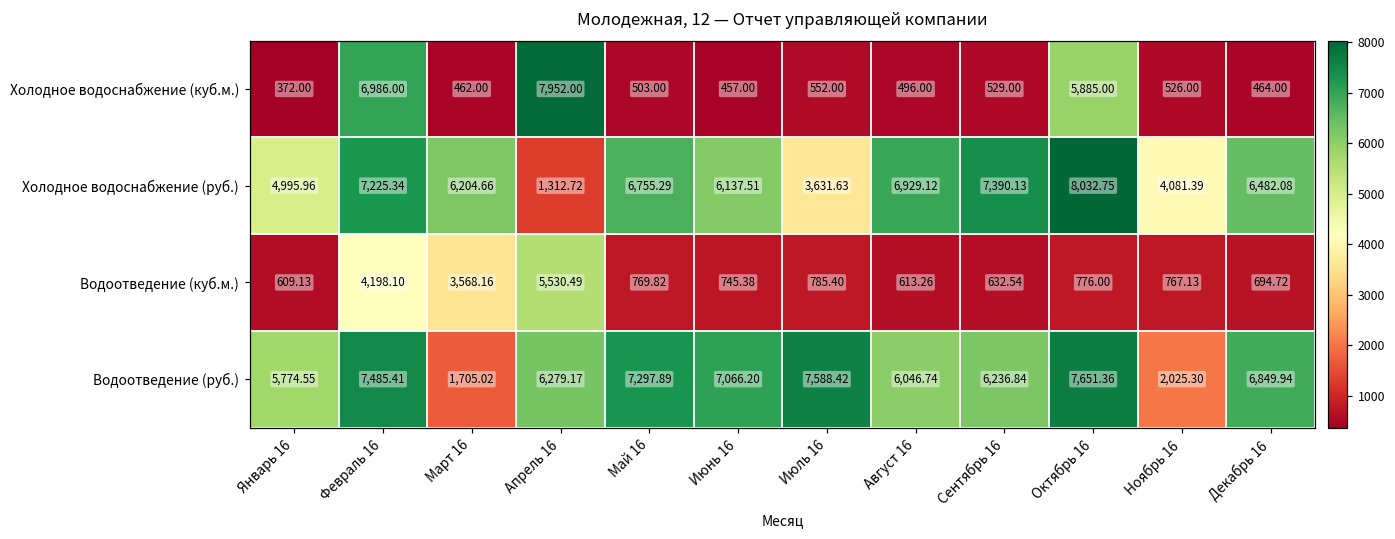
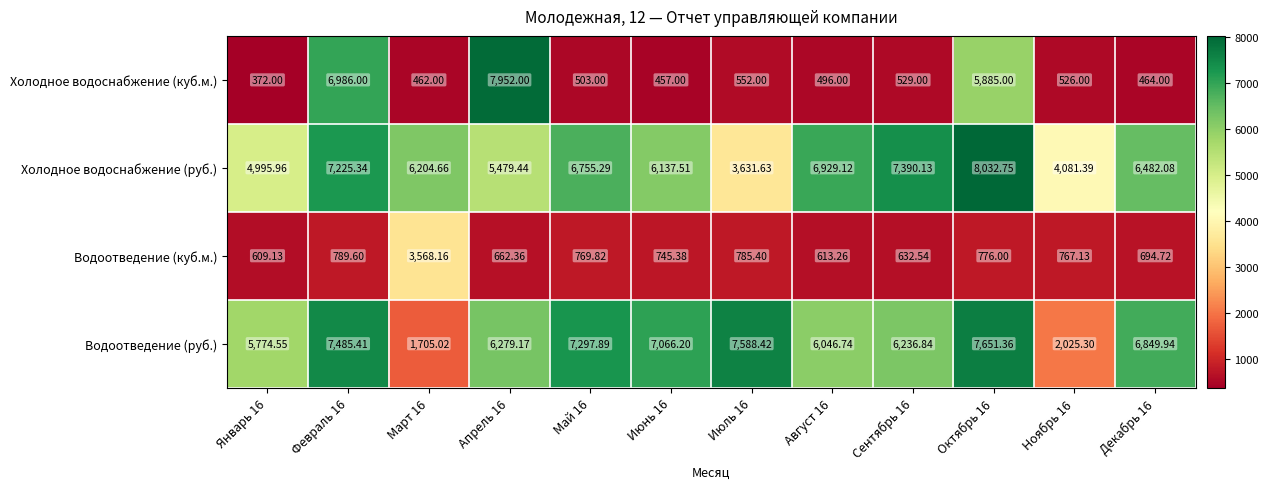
  {
    "Холодное водоснабжение (руб.)": {
-     "Апрель 16": "1,312.72"
+     "Апрель 16": "5,479.44"
    },
    "Водоотведение (куб.м.)": {
-     "Февраль 16": "4,198.10",
-     "Апрель 16": "5,530.49"
+     "Февраль 16": "789.60",
+     "Апрель 16": "662.36"
    }
  }
